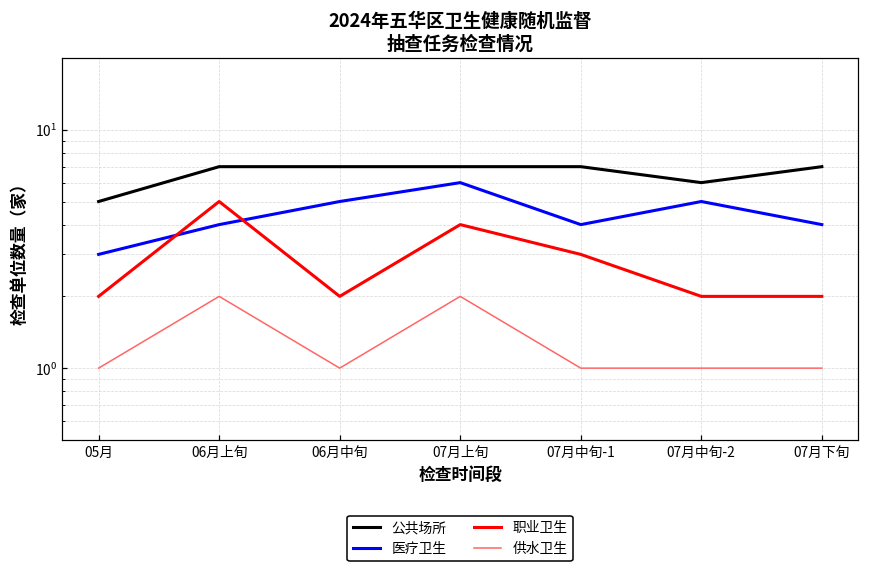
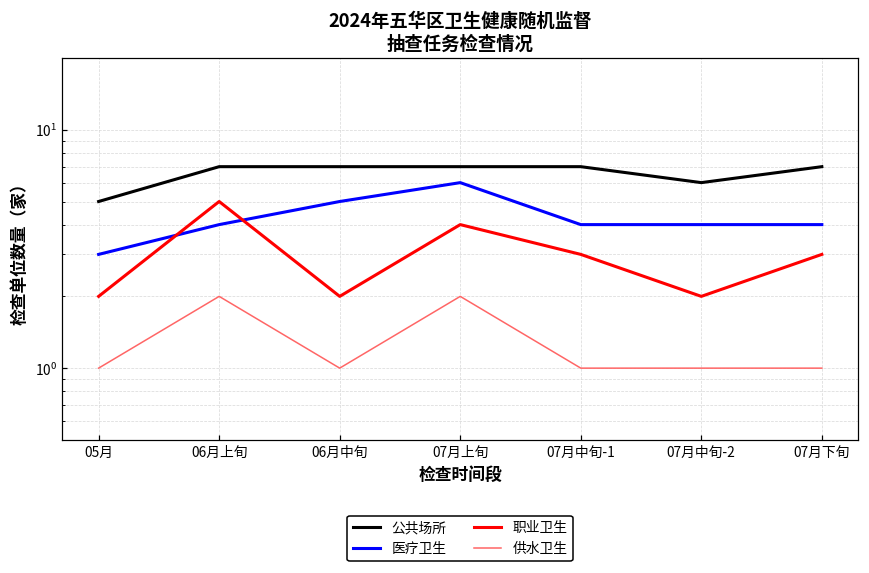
  {
    "公共场所": {
      "05月": 5,
      "06月上旬": 7,
      "06月中旬": 7,
      "07月上旬": 7,
      "07月中旬-1": 7,
      "07月中旬-2": 6,
      "07月下旬": 7
    },
    "医疗卫生": {
      "05月": 3,
      "06月上旬": 4,
      "06月中旬": 5,
      "07月上旬": 6,
      "07月中旬-1": 4,
-     "07月中旬-2": 5,
+     "07月中旬-2": 4,
      "07月下旬": 4
    },
    "职业卫生": {
      "05月": 2,
      "06月上旬": 5,
      "06月中旬": 2,
      "07月上旬": 4,
      "07月中旬-1": 3,
      "07月中旬-2": 2,
-     "07月下旬": 2
+     "07月下旬": 3
    },
    "供水卫生": {
      "05月": 1,
      "06月上旬": 2,
      "06月中旬": 1,
      "07月上旬": 2,
      "07月中旬-1": 1,
      "07月中旬-2": 1,
      "07月下旬": 1
    }
  }
